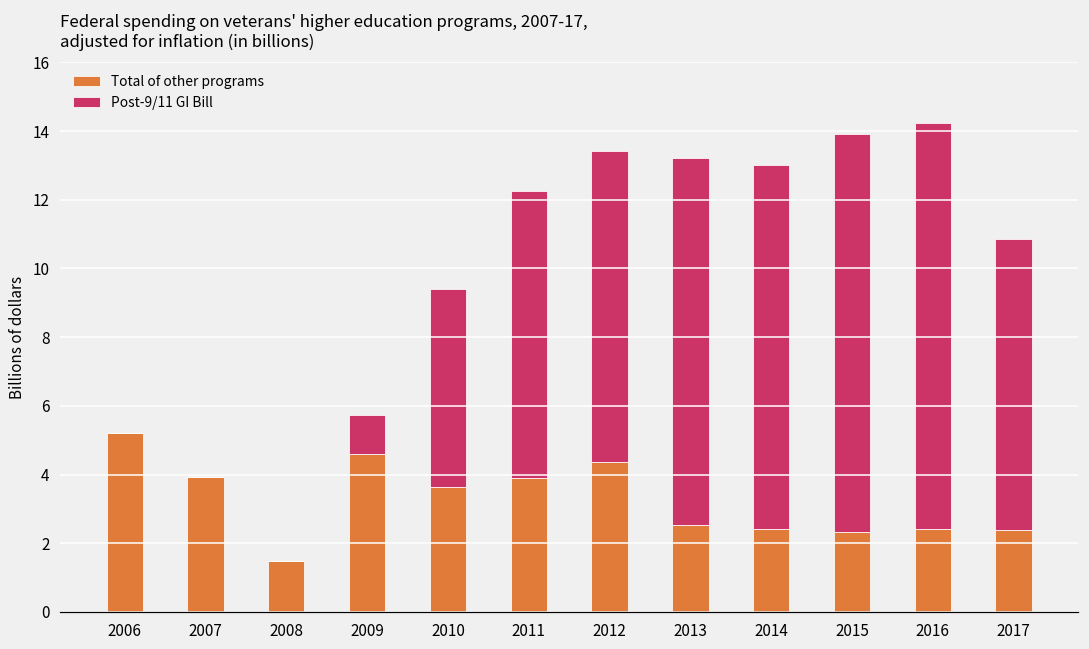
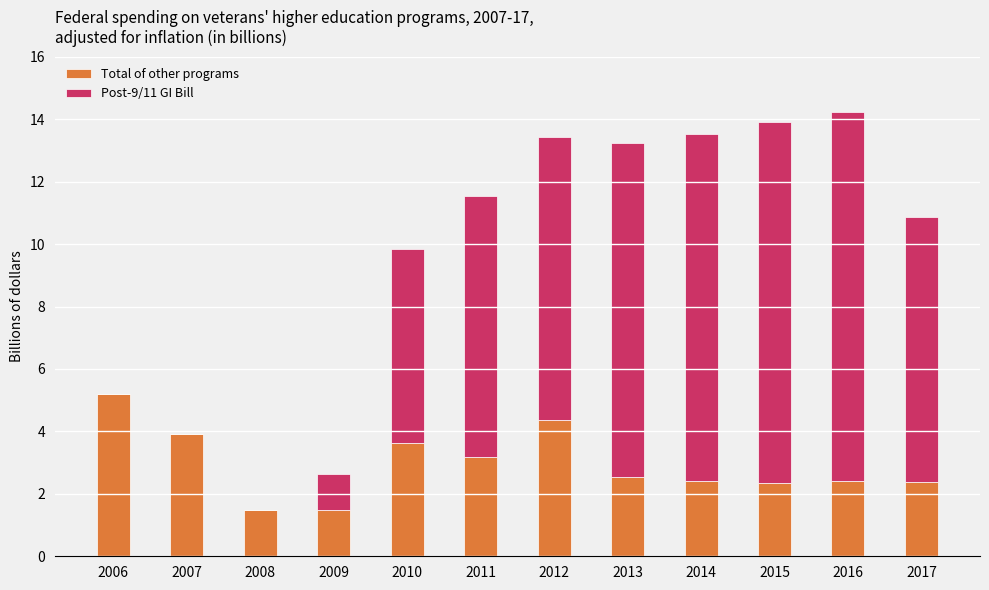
  {
    "Total of other programs": {
      "2006": 5.2,
      "2007": 3.9,
      "2008": 1.5,
-     "2009": 4.6,
+     "2009": 1.5,
      "2010": 3.6,
-     "2011": 3.9,
+     "2011": 3.2,
      "2012": 4.4,
      "2013": 2.5,
      "2014": 2.4,
      "2015": 2.3,
      "2016": 2.4,
      "2017": 2.4
    },
    "Post-9/11 GI Bill": {
      "2006": 0.0,
      "2007": 0.0,
      "2008": 0.0,
      "2009": 1.1,
-     "2010": 5.8,
+     "2010": 6.2,
      "2011": 8.4,
      "2012": 9.0,
      "2013": 10.7,
-     "2014": 10.6,
+     "2014": 11.1,
      "2015": 11.6,
      "2016": 11.8,
      "2017": 8.5
    }
  }
